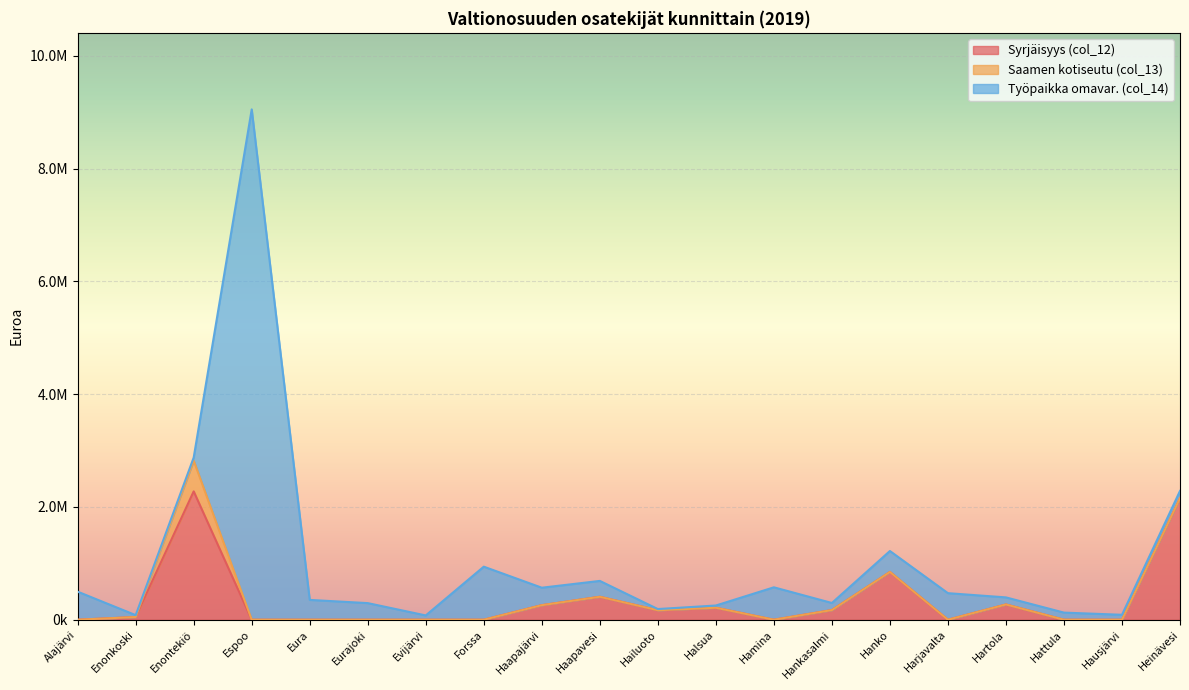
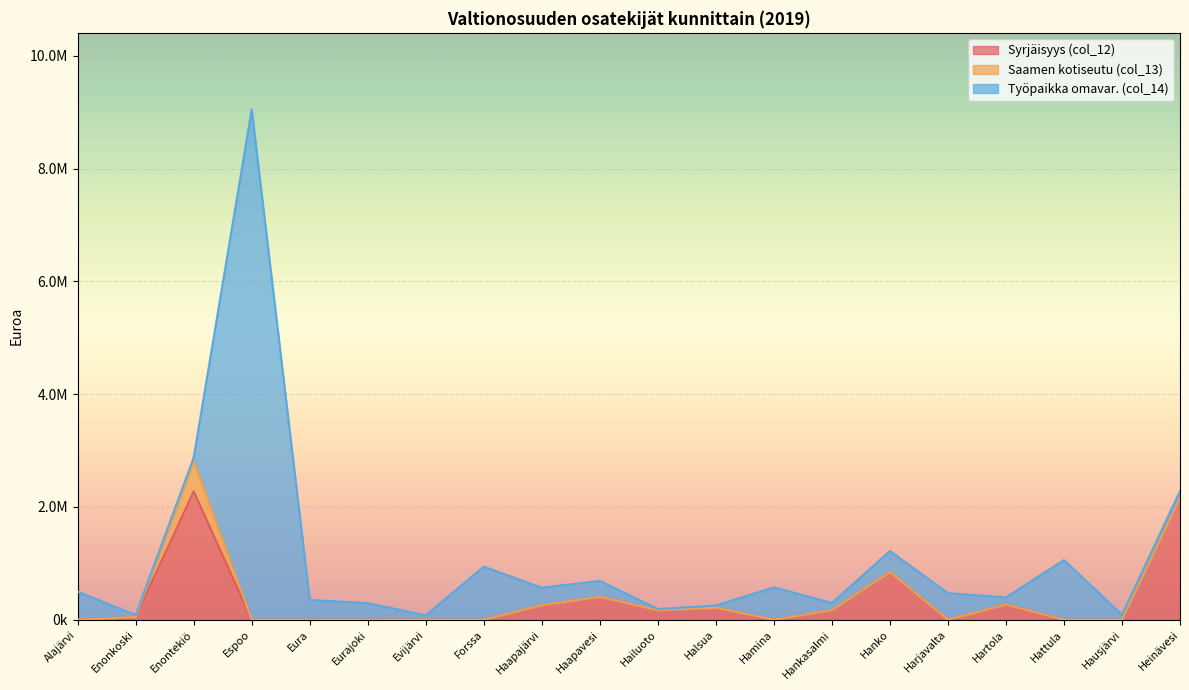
  {
    "Syrjäisyys (col_12)": {
      "Enontekiö": 2300000
    },
    "Saamen kotiseutu (col_13)": {
      "Enontekiö": 500000
    },
    "Työpaikka omavar. (col_14)": {
      "Alajärvi": 500000,
      "Enontekiö": 100000,
      "Espoo": 9000000,
      "Eura": 400000,
      "Eurajoki": 300000,
      "Evijärvi": 100000,
      "Forssa": 900000,
      "Haapajärvi": 300000,
      "Haapavesi": 300000,
      "Hamina": 600000,
      "Hankasalmi": 100000,
      "Hanko": 400000,
      "Harjavalta": 500000,
      "Hartola": 100000,
-     "Hattula": 100000,
+     "Hattula": 1100000,
      "Hausjärvi": 100000,
      "Heinävesi": 100000
    }
  }
